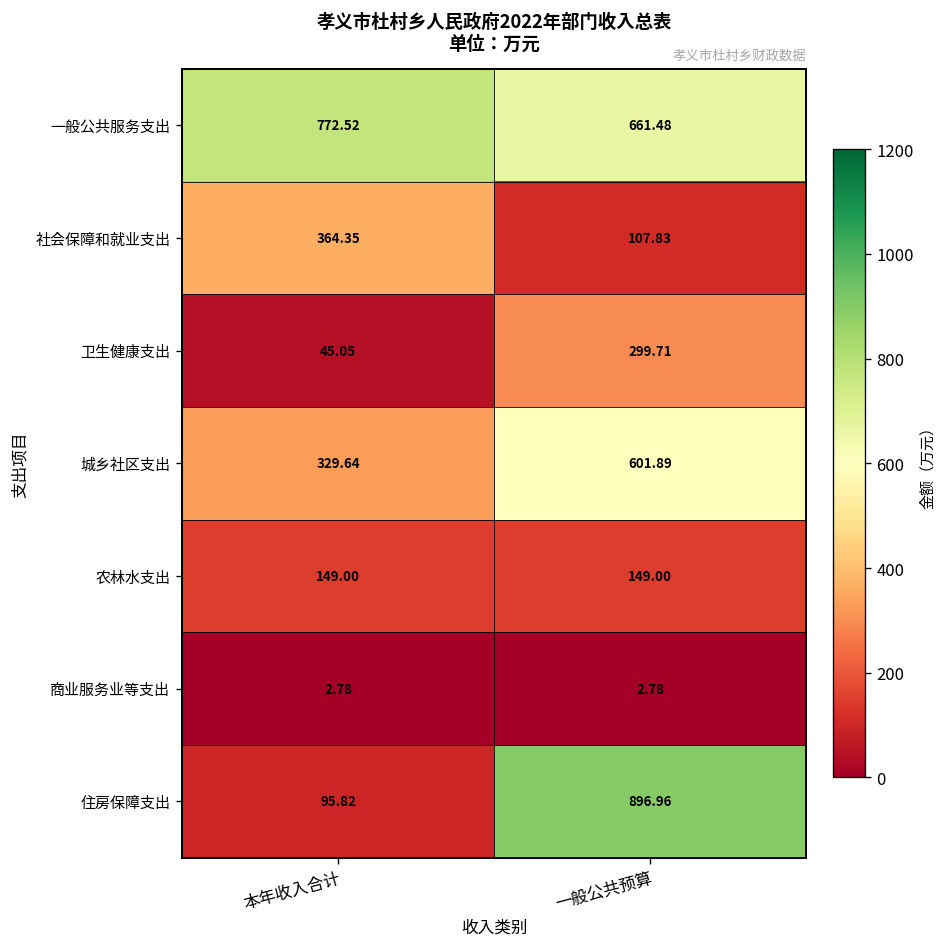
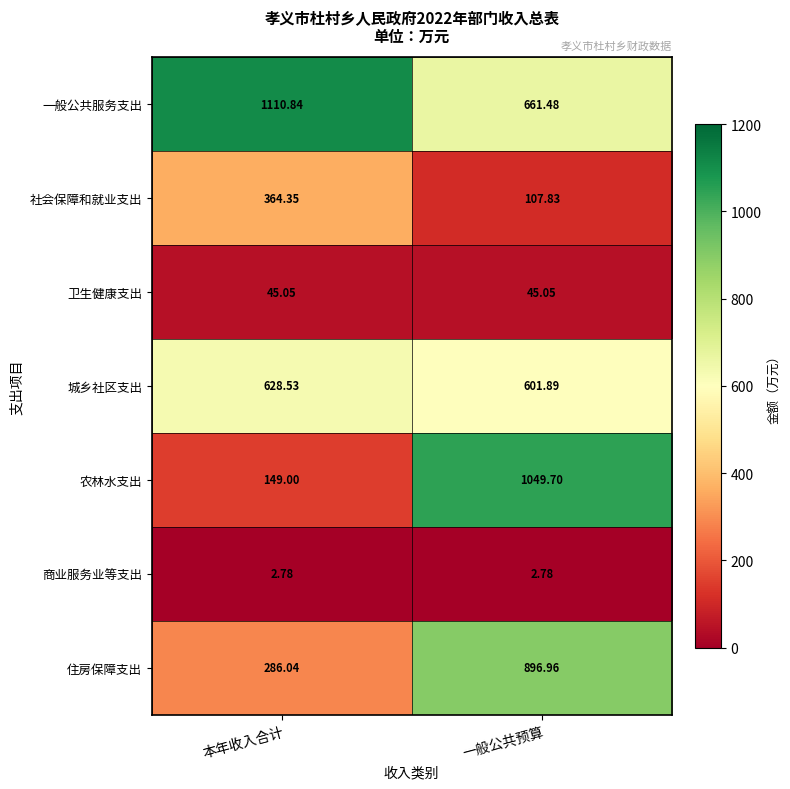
  {
    "一般公共服务支出": {
-     "本年收入合计": 772.52,
+     "本年收入合计": 1110.84,
      "一般公共预算": 661.48
    },
    "社会保障和就业支出": {
      "本年收入合计": 364.35,
      "一般公共预算": 107.83
    },
    "卫生健康支出": {
      "本年收入合计": 45.05,
-     "一般公共预算": 299.71
+     "一般公共预算": 45.05
    },
    "城乡社区支出": {
-     "本年收入合计": 329.64,
+     "本年收入合计": 628.53,
      "一般公共预算": 601.89
    },
    "农林水支出": {
      "本年收入合计": 149.00,
-     "一般公共预算": 149.00
+     "一般公共预算": 1049.70
    },
    "商业服务业等支出": {
      "本年收入合计": 2.78,
      "一般公共预算": 2.78
    },
    "住房保障支出": {
-     "本年收入合计": 95.82,
+     "本年收入合计": 286.04,
      "一般公共预算": 896.96
    }
  }
